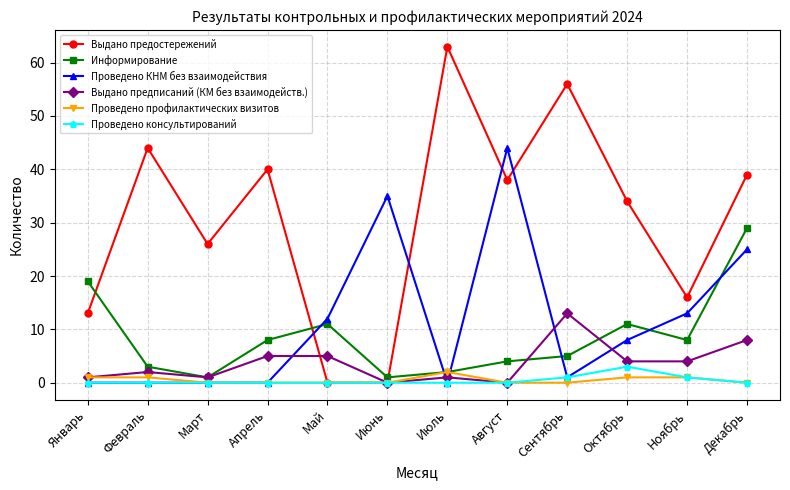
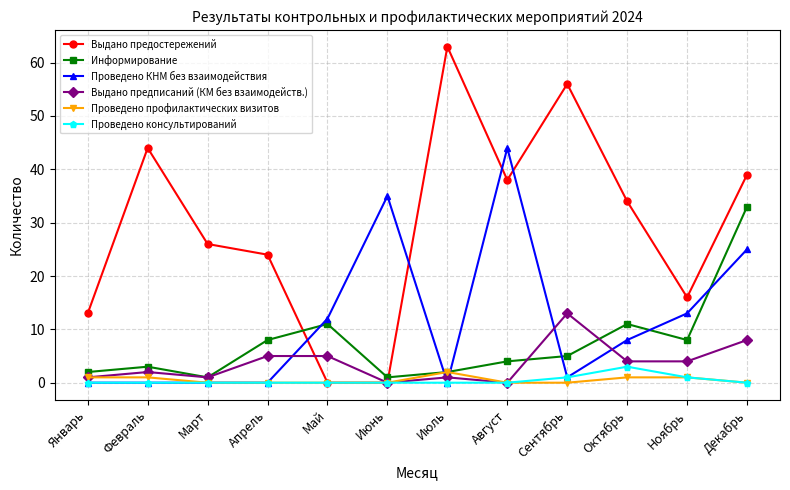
  {
    "Выдано предостережений": {
      "Январь": 13,
      "Февраль": 44,
      "Март": 26,
-     "Апрель": 40,
+     "Апрель": 24,
      "Июль": 63,
      "Август": 38,
      "Сентябрь": 56,
      "Октябрь": 34,
      "Ноябрь": 16,
      "Декабрь": 39
    },
    "Информирование": {
-     "Январь": 19,
+     "Январь": 2,
      "Февраль": 3,
      "Апрель": 8,
      "Май": 11,
      "Июнь": 1,
      "Август": 4,
      "Сентябрь": 5,
      "Октябрь": 11,
      "Ноябрь": 8,
-     "Декабрь": 29
+     "Декабрь": 33
    },
    "Проведено КНМ без взаимодействия": {
      "Май": 12,
      "Июнь": 35,
      "Август": 44,
      "Октябрь": 8,
      "Ноябрь": 13,
      "Декабрь": 25
    },
    "Выдано предписаний (КМ без взаимодейств.)": {
      "Февраль": 2,
      "Апрель": 5,
      "Май": 5,
      "Июль": 1,
      "Сентябрь": 13,
      "Октябрь": 4,
      "Ноябрь": 4,
      "Декабрь": 8
    },
    "Проведено профилактических визитов": {
      "Февраль": 1,
      "Сентябрь": 0,
      "Октябрь": 1
    },
    "Проведено консультирований": {
      "Октябрь": 3
    }
  }
